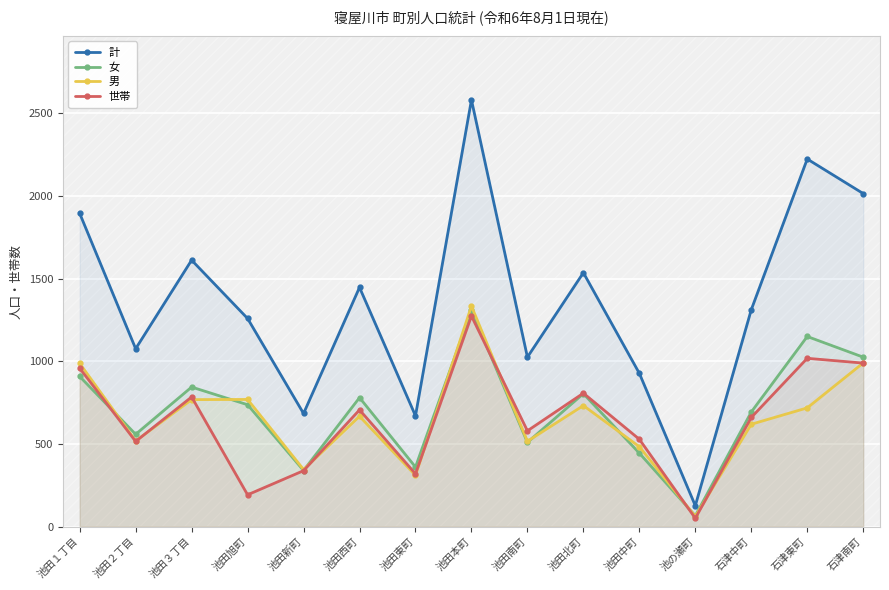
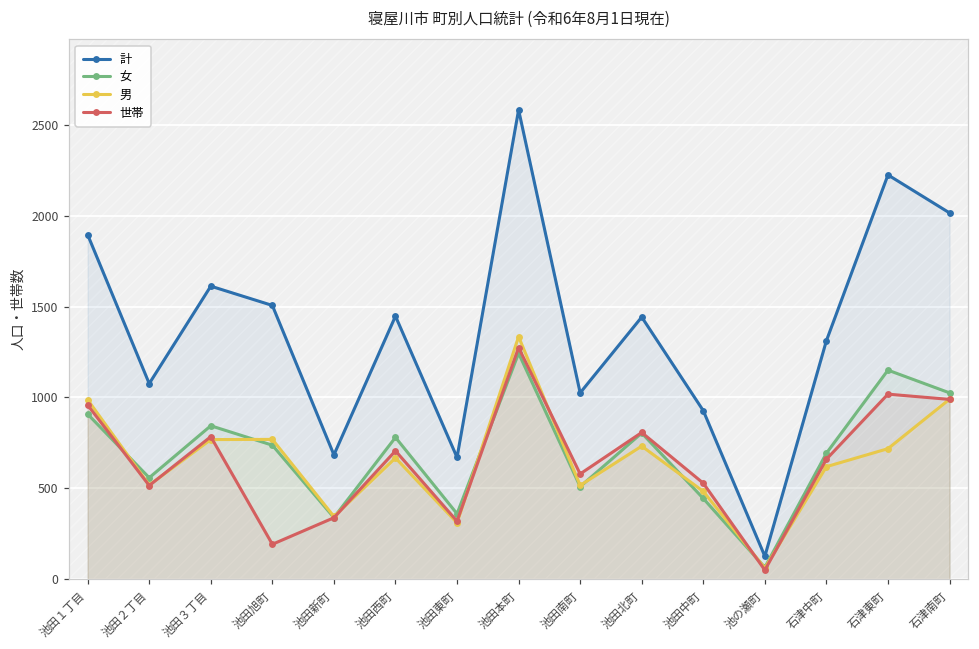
  {
    "計": {
      "池田１丁目": 1900,
      "池田２丁目": 1080,
      "池田３丁目": 1610,
-     "池田旭町": 1260,
+     "池田旭町": 1510,
      "池田新町": 680,
      "池田西町": 1450,
      "池田東町": 670,
      "池田本町": 2580,
      "池田南町": 1030,
-     "池田北町": 1540,
+     "池田北町": 1440,
      "池田中町": 930,
      "池の瀬町": 130,
      "石津中町": 1310,
      "石津東町": 2220,
      "石津南町": 2020
    },
    "女": {
      "池田１丁目": 910,
      "池田２丁目": 560,
      "池田３丁目": 840,
      "池田旭町": 740,
      "池田西町": 780,
      "池田東町": 360,
-     "池田本町": 1310,
+     "池田本町": 1240,
      "池田中町": 440,
      "石津中町": 690,
      "石津東町": 1150,
      "石津南町": 1030
    },
    "男": {
      "池田１丁目": 990,
      "池田３丁目": 770,
      "池田旭町": 770,
      "池田西町": 670,
      "池田本町": 1330,
      "池田北町": 730,
      "池田中町": 480,
      "石津中町": 620,
      "石津東町": 720
    },
    "世帯": {
      "池田１丁目": 960,
      "池田３丁目": 780,
      "池田旭町": 190,
      "池田西町": 710,
      "池田本町": 1270,
      "池田南町": 580,
      "池田中町": 530,
      "石津中町": 660,
      "石津東町": 1020
    }
  }
